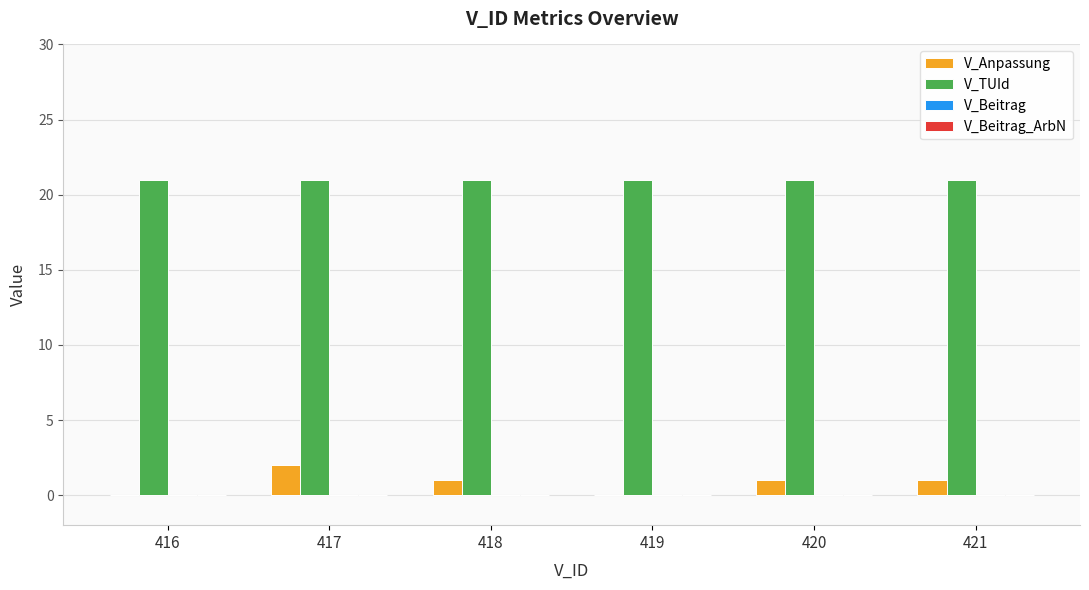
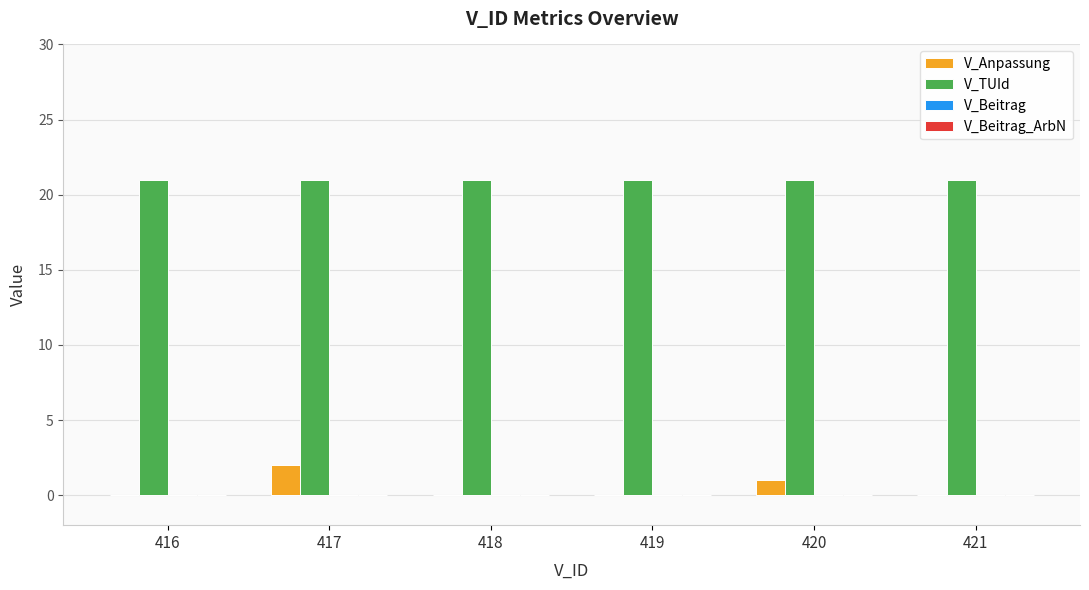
  {
    "V_Anpassung": {
      "417": 2,
-     "418": 1,
+     "418": 0,
      "419": 0,
      "420": 1,
-     "421": 1
+     "421": 0
    },
    "V_TUId": {
      "416": 21,
      "417": 21,
      "418": 21,
      "419": 21,
      "420": 21,
      "421": 21
    },
    "V_Beitrag": {
      "416": 0,
      "417": 0,
      "418": 0,
      "419": 0,
      "420": 0,
      "421": 0
    },
    "V_Beitrag_ArbN": {
      "416": 0,
      "417": 0,
      "418": 0,
      "419": 0,
      "420": 0,
      "421": 0
    }
  }
